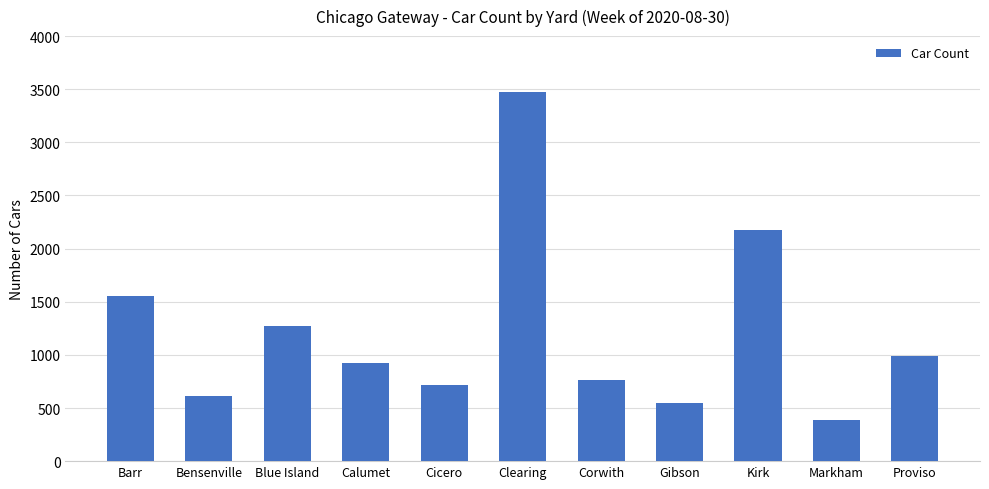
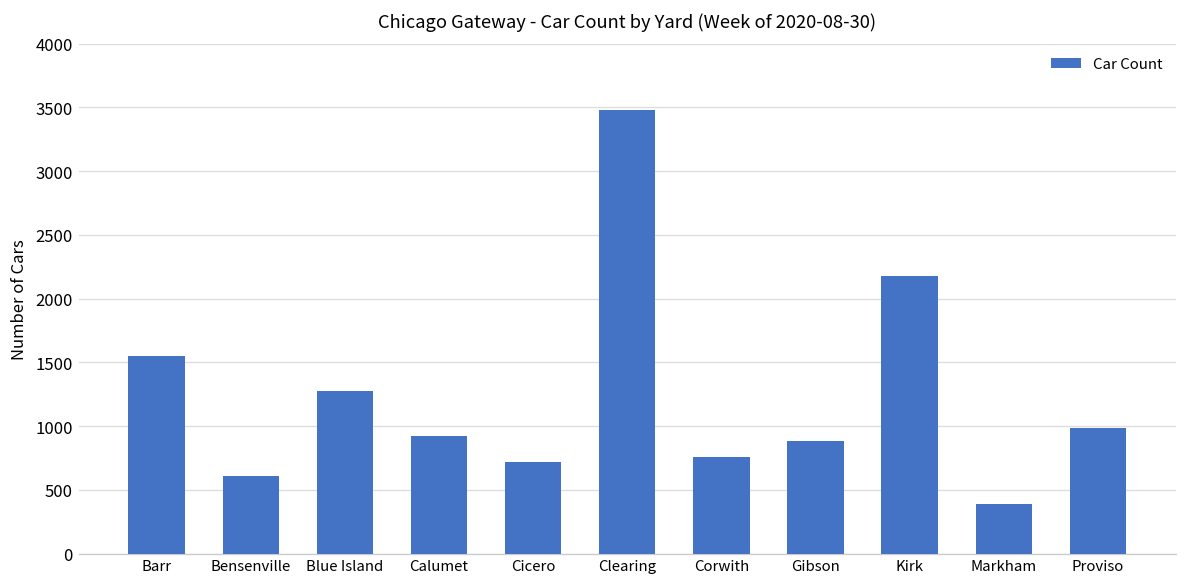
  {
    "Barr": 1550,
    "Bensenville": 610,
    "Blue Island": 1270,
    "Calumet": 920,
    "Cicero": 720,
    "Clearing": 3480,
    "Corwith": 760,
-   "Gibson": 550,
+   "Gibson": 880,
    "Kirk": 2180,
    "Markham": 390,
    "Proviso": 990
  }
